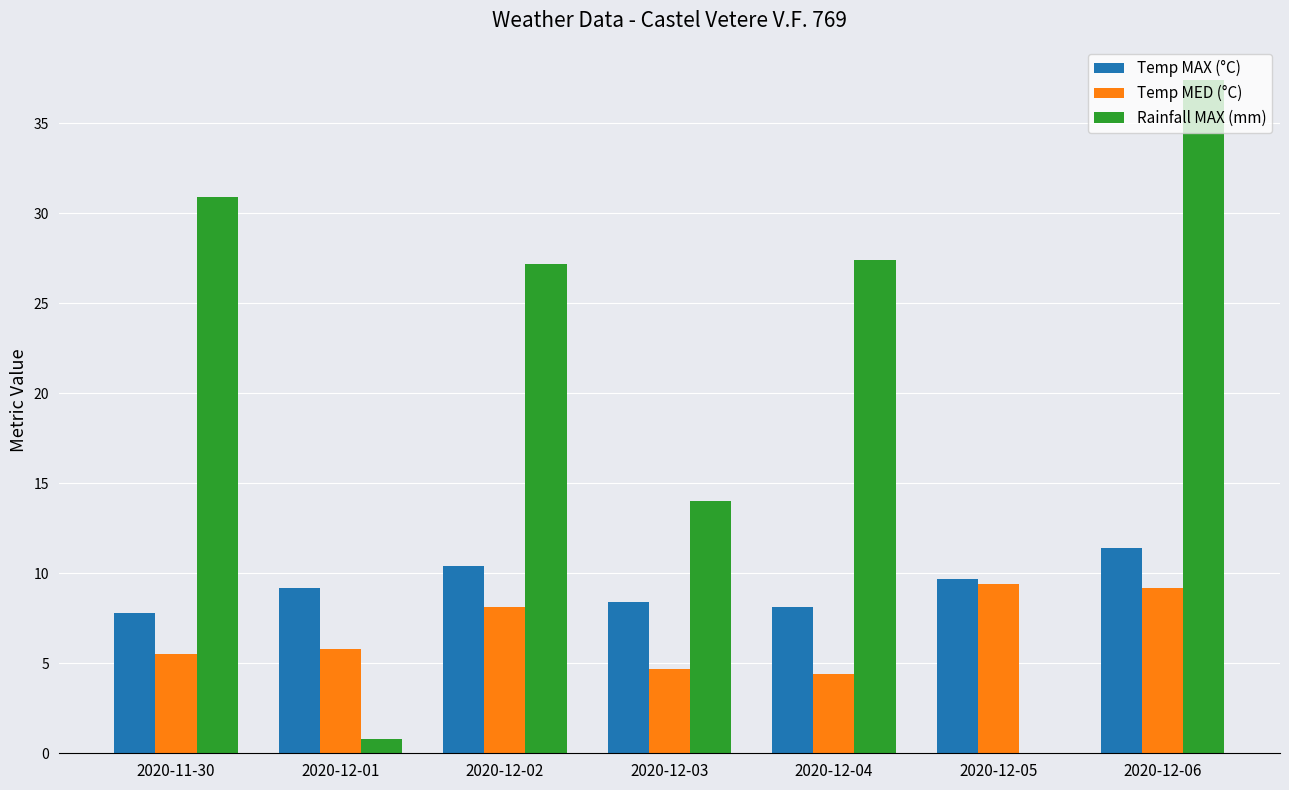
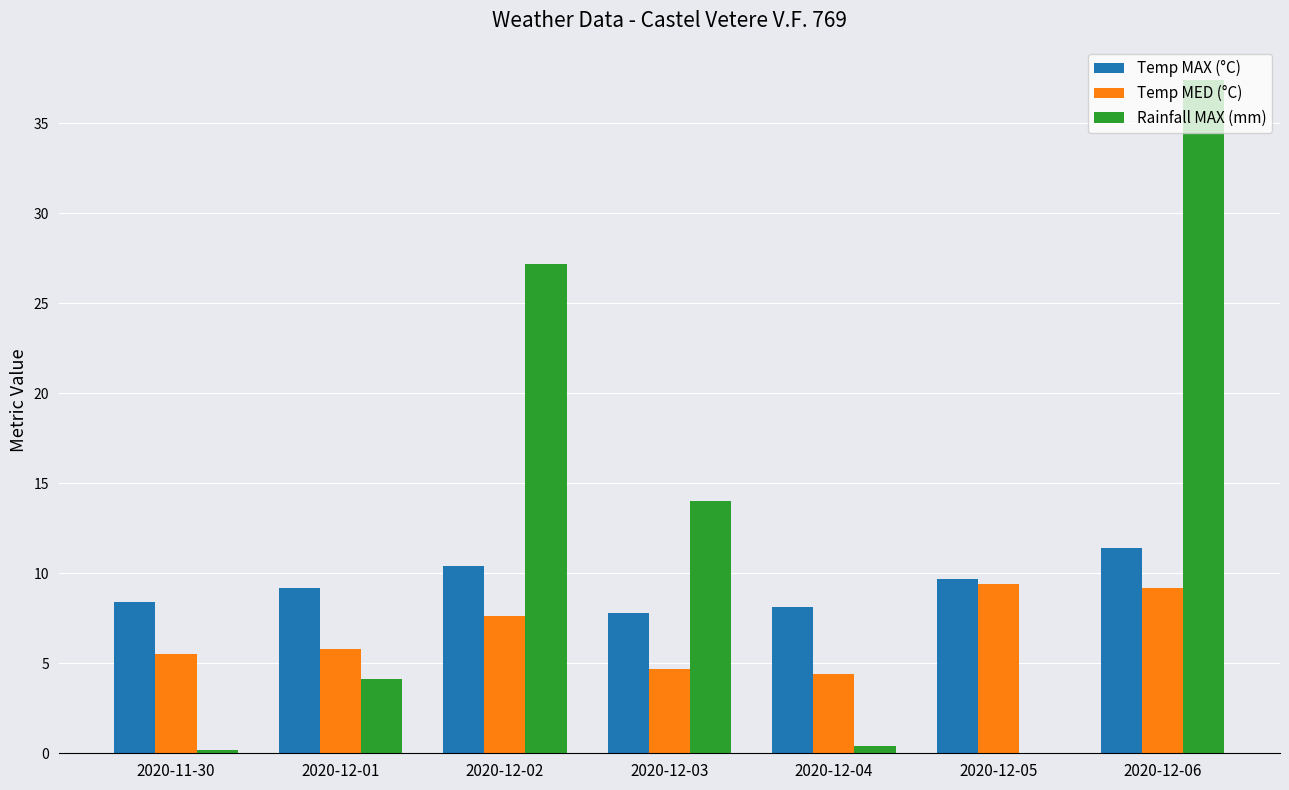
  {
    "Temp MAX (°C)": {
-     "2020-11-30": 7.8,
+     "2020-11-30": 8.4,
      "2020-12-01": 9.2,
      "2020-12-02": 10.4,
-     "2020-12-03": 8.4,
+     "2020-12-03": 7.8,
      "2020-12-04": 8.1,
      "2020-12-05": 9.7,
      "2020-12-06": 11.4
    },
    "Temp MED (°C)": {
      "2020-11-30": 5.5,
      "2020-12-01": 5.8,
-     "2020-12-02": 8.1,
+     "2020-12-02": 7.6,
      "2020-12-03": 4.7,
      "2020-12-04": 4.4,
      "2020-12-05": 9.4,
      "2020-12-06": 9.2
    },
    "Rainfall MAX (mm)": {
-     "2020-11-30": 30.9,
-     "2020-12-01": 0.8,
+     "2020-11-30": 0.2,
+     "2020-12-01": 4.1,
      "2020-12-02": 27.2,
      "2020-12-03": 14.0,
-     "2020-12-04": 27.4,
+     "2020-12-04": 0.4,
      "2020-12-05": 0.0
    }
  }
